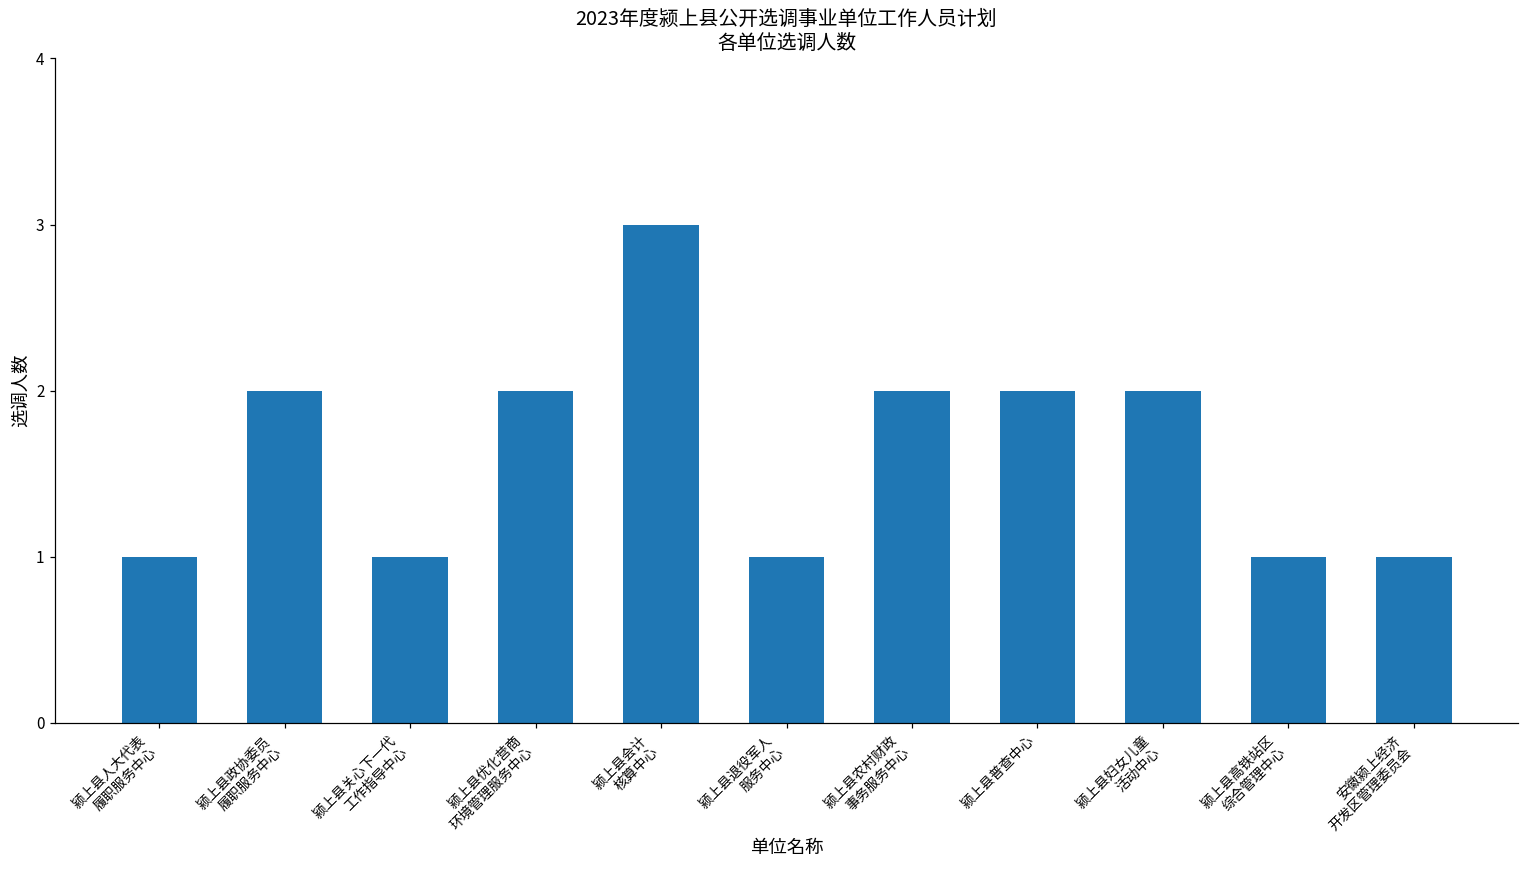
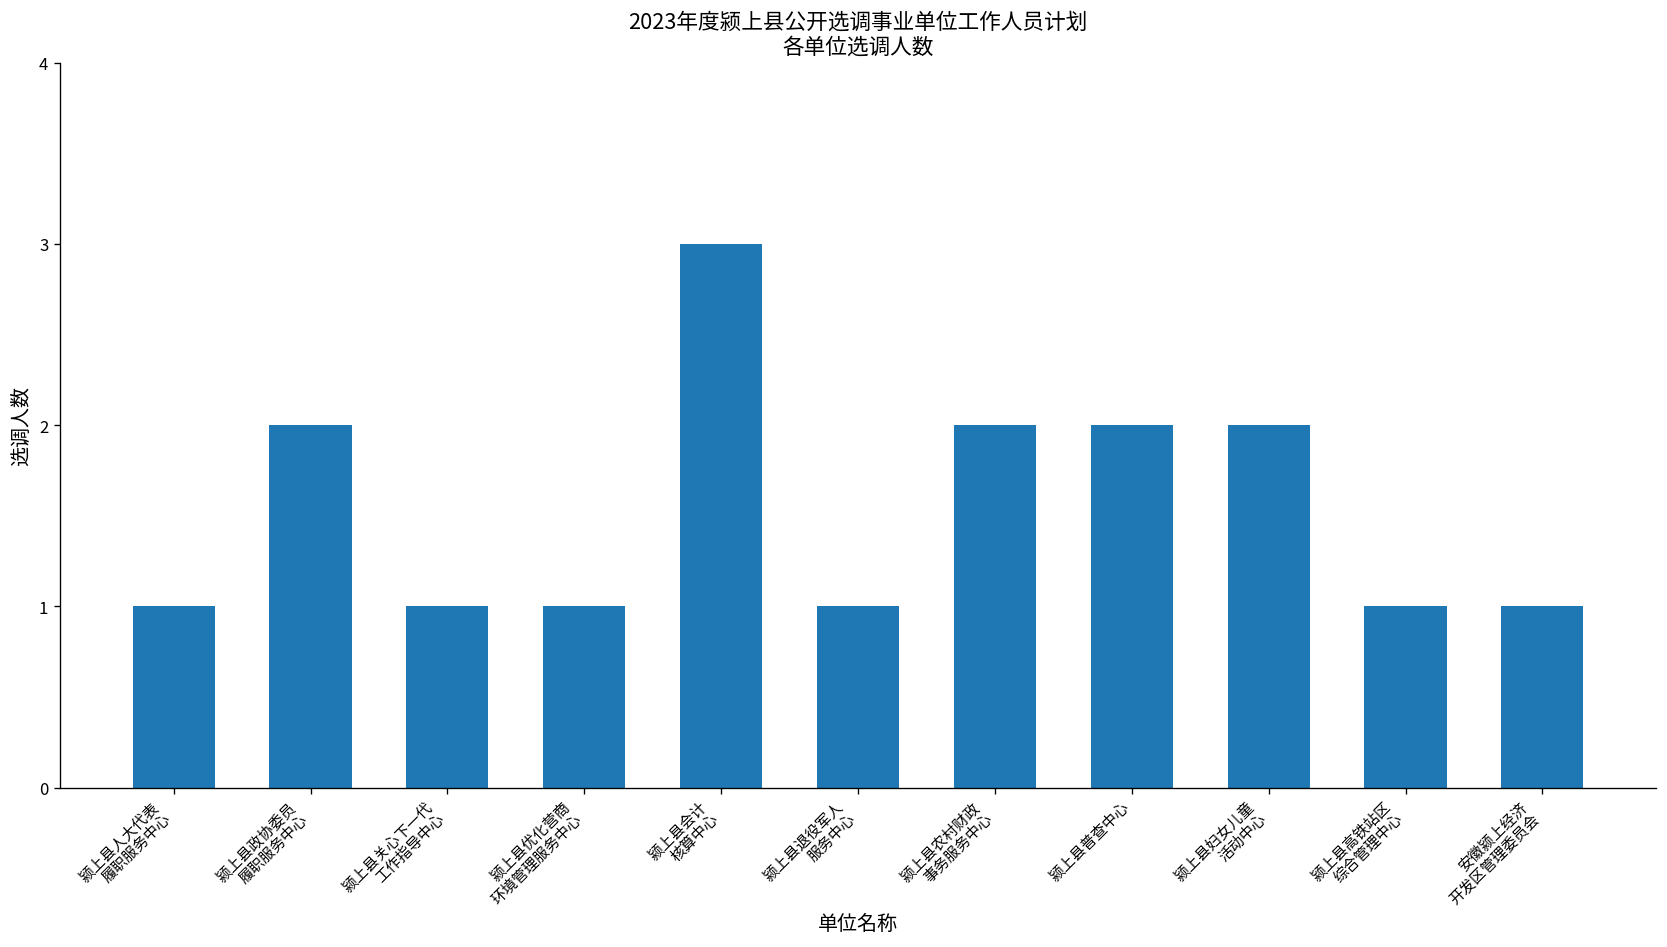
  {
    "颍上县人大代表 履职服务中心": 1,
    "颍上县政协委员 履职服务中心": 2,
    "颍上县关心下一代 工作指导中心": 1,
-   "颍上县优化营商 环境管理服务中心": 2,
+   "颍上县优化营商 环境管理服务中心": 1,
    "颍上县会计 核算中心": 3,
    "颍上县退役军人 服务中心": 1,
    "颍上县农村财政 事务服务中心": 2,
    "颍上县普查中心": 2,
    "颍上县妇女儿童 活动中心": 2,
    "颍上县高铁站区 综合管理中心": 1,
    "安徽颍上经济 开发区管理委员会": 1
  }
